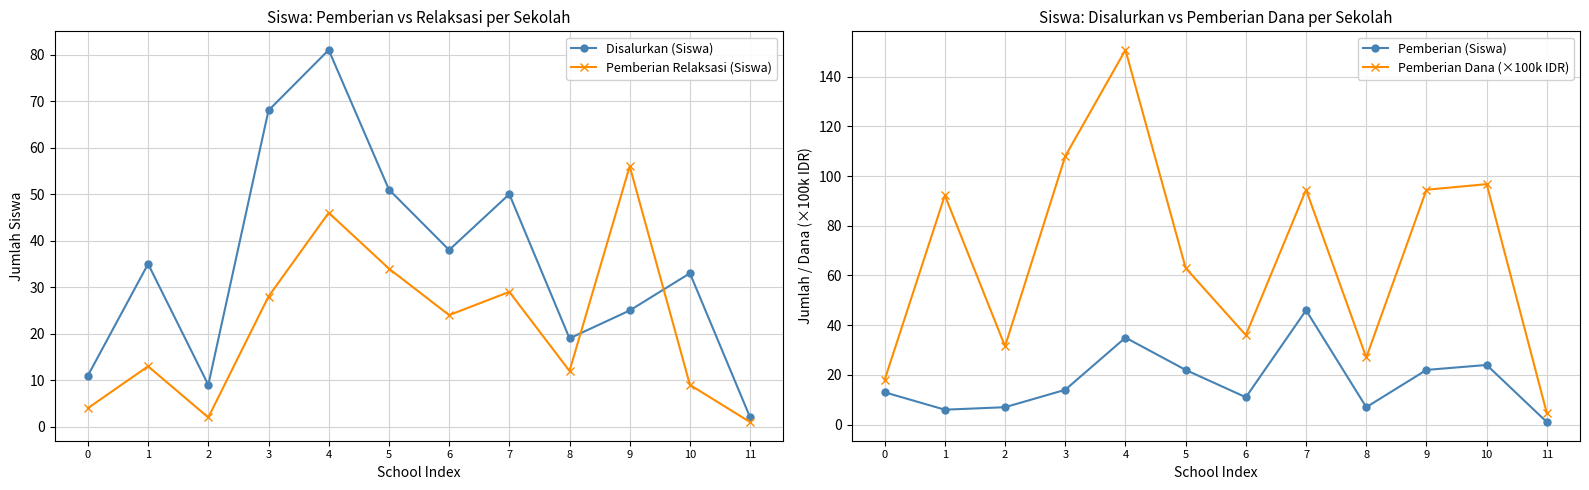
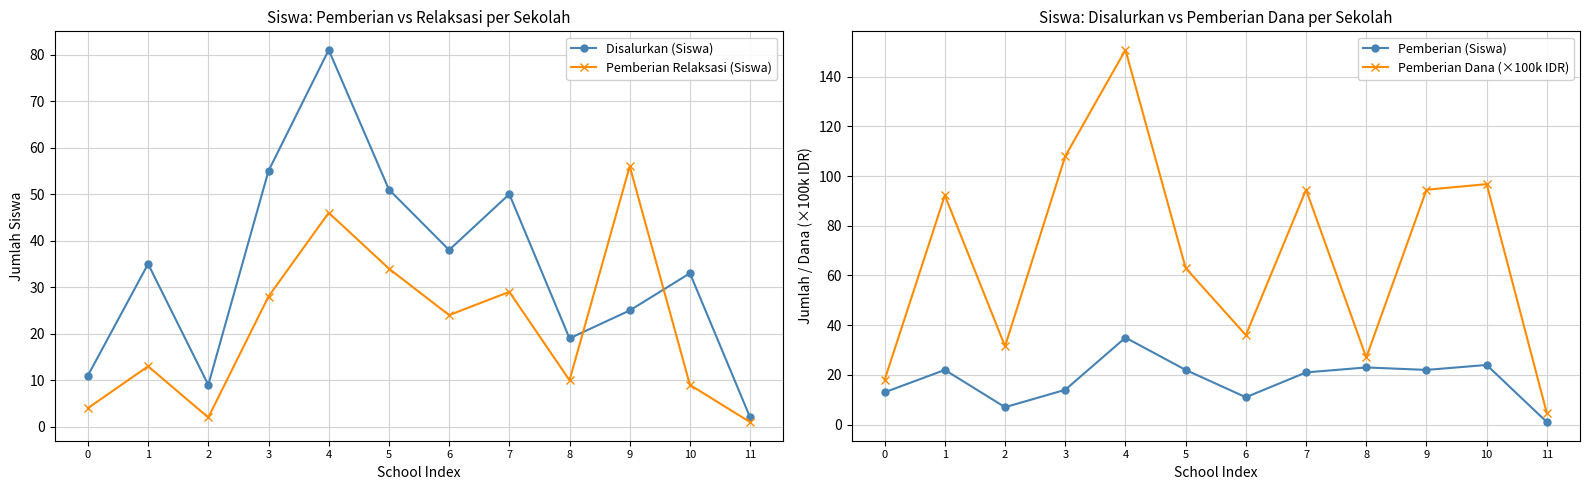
  {
    "Siswa: Pemberian vs Relaksasi per Sekolah": {
      "Disalurkan (Siswa)": {
        "0": 11,
        "1": 35,
        "2": 9,
-       "3": 68,
+       "3": 55,
        "4": 81,
        "5": 51,
        "6": 38,
        "7": 50,
        "8": 19,
        "9": 25,
        "10": 33,
        "11": 2
      },
      "Pemberian Relaksasi (Siswa)": {
        "0": 4,
        "1": 13,
        "2": 2,
        "3": 28,
        "4": 46,
        "5": 34,
        "6": 24,
        "7": 29,
-       "8": 12,
+       "8": 10,
        "9": 56,
        "10": 9,
        "11": 1
      }
    },
    "Siswa: Disalurkan vs Pemberian Dana per Sekolah": {
      "Pemberian (Siswa)": {
        "0": 13,
-       "1": 6,
+       "1": 22,
        "2": 7,
        "3": 14,
        "4": 35,
        "5": 22,
        "6": 11,
-       "7": 46,
-       "8": 7,
+       "7": 21,
+       "8": 23,
        "9": 22,
        "10": 24,
        "11": 1
      },
      "Pemberian Dana (×100k IDR)": {
        "0": 18,
        "1": 92,
        "2": 32,
        "3": 108,
        "4": 151,
        "5": 63,
        "6": 36,
        "7": 95,
        "8": 27,
        "9": 95,
        "10": 97,
        "11": 5
      }
    }
  }
